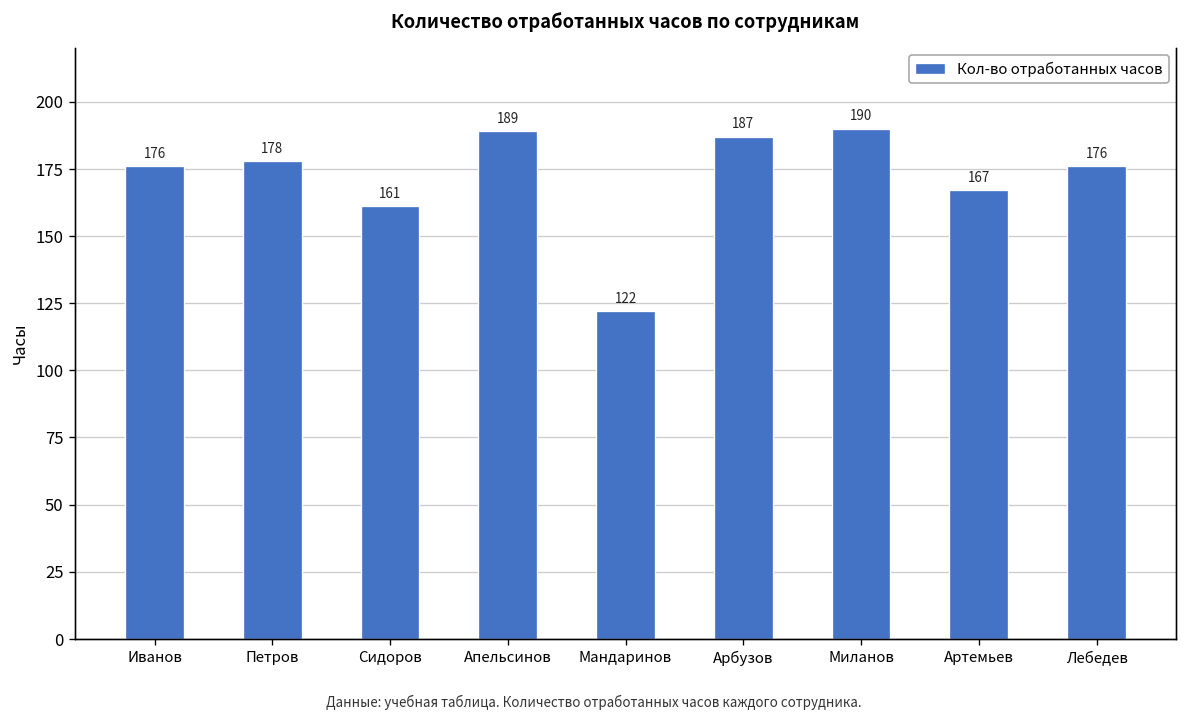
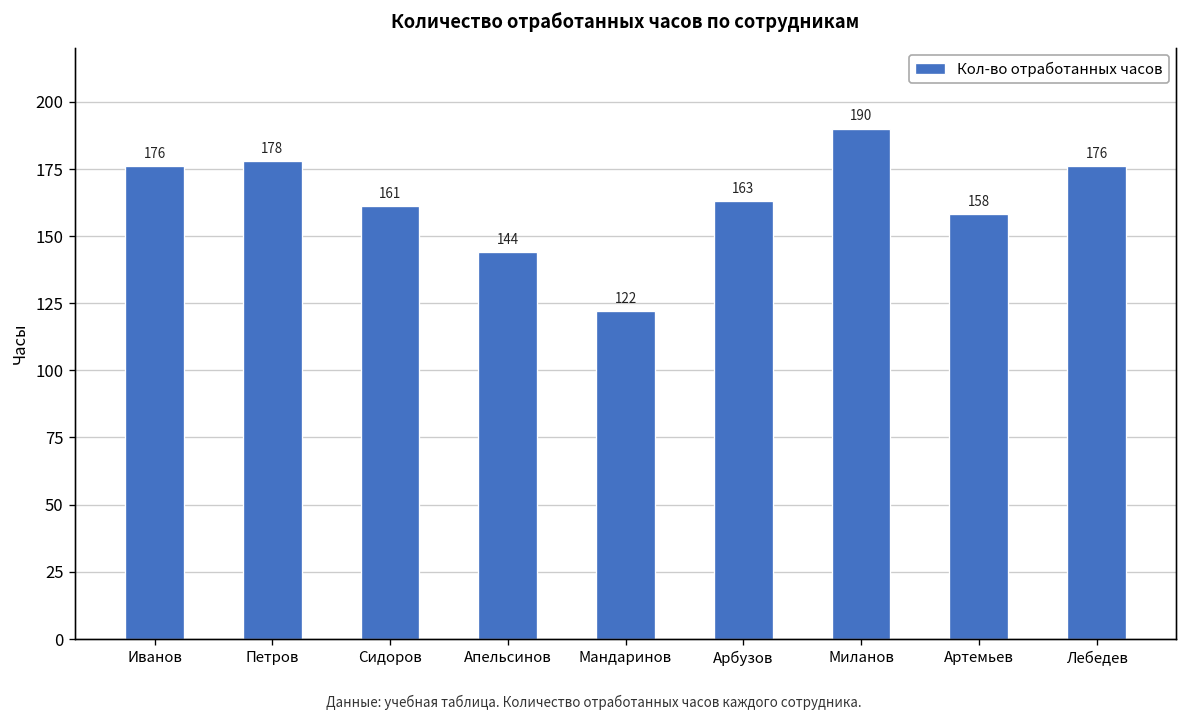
  {
    "Иванов": 176,
    "Петров": 178,
    "Сидоров": 161,
-   "Апельсинов": 189,
+   "Апельсинов": 144,
    "Мандаринов": 122,
-   "Арбузов": 187,
+   "Арбузов": 163,
    "Миланов": 190,
-   "Артемьев": 167,
+   "Артемьев": 158,
    "Лебедев": 176
  }
